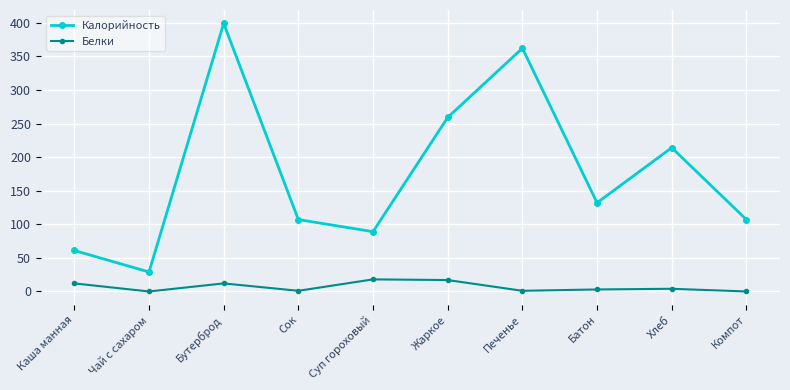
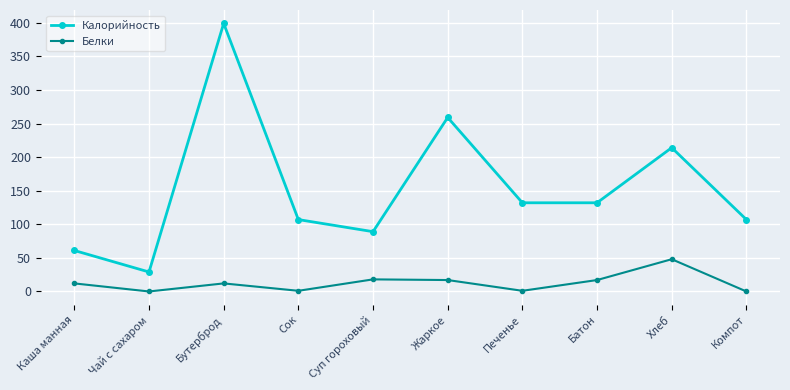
  {
    "Калорийность": {
      "Каша манная": 60,
      "Чай с сахаром": 30,
      "Бутерброд": 400,
      "Сок": 110,
      "Суп гороховый": 90,
      "Жаркое": 260,
-     "Печенье": 360,
+     "Печенье": 130,
      "Батон": 130,
      "Хлеб": 210,
      "Компот": 110
    },
    "Белки": {
      "Каша манная": 10,
      "Чай с сахаром": 0,
      "Бутерброд": 10,
      "Сок": 0,
      "Суп гороховый": 20,
      "Жаркое": 20,
      "Печенье": 0,
-     "Батон": 0,
-     "Хлеб": 0,
+     "Батон": 20,
+     "Хлеб": 50,
      "Компот": 0
    }
  }
